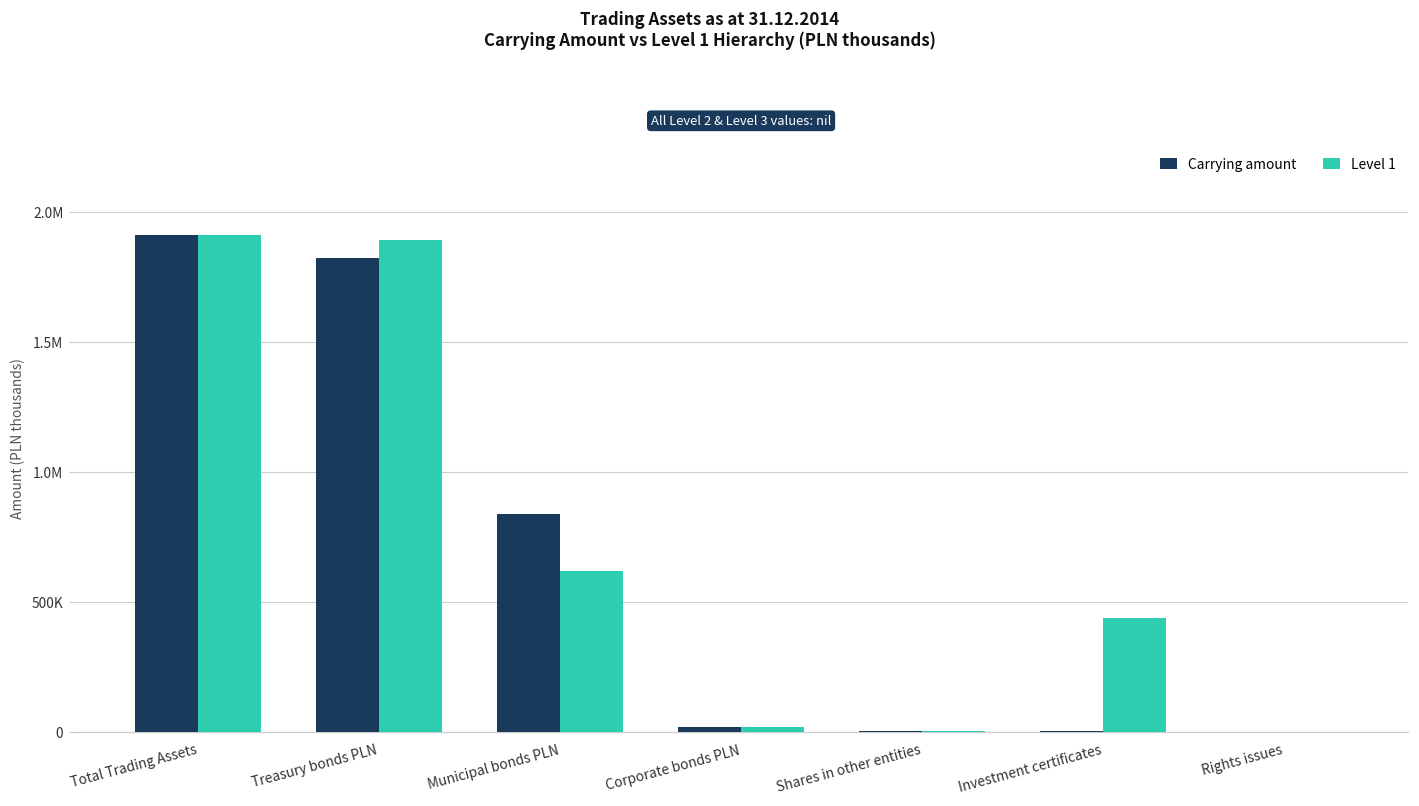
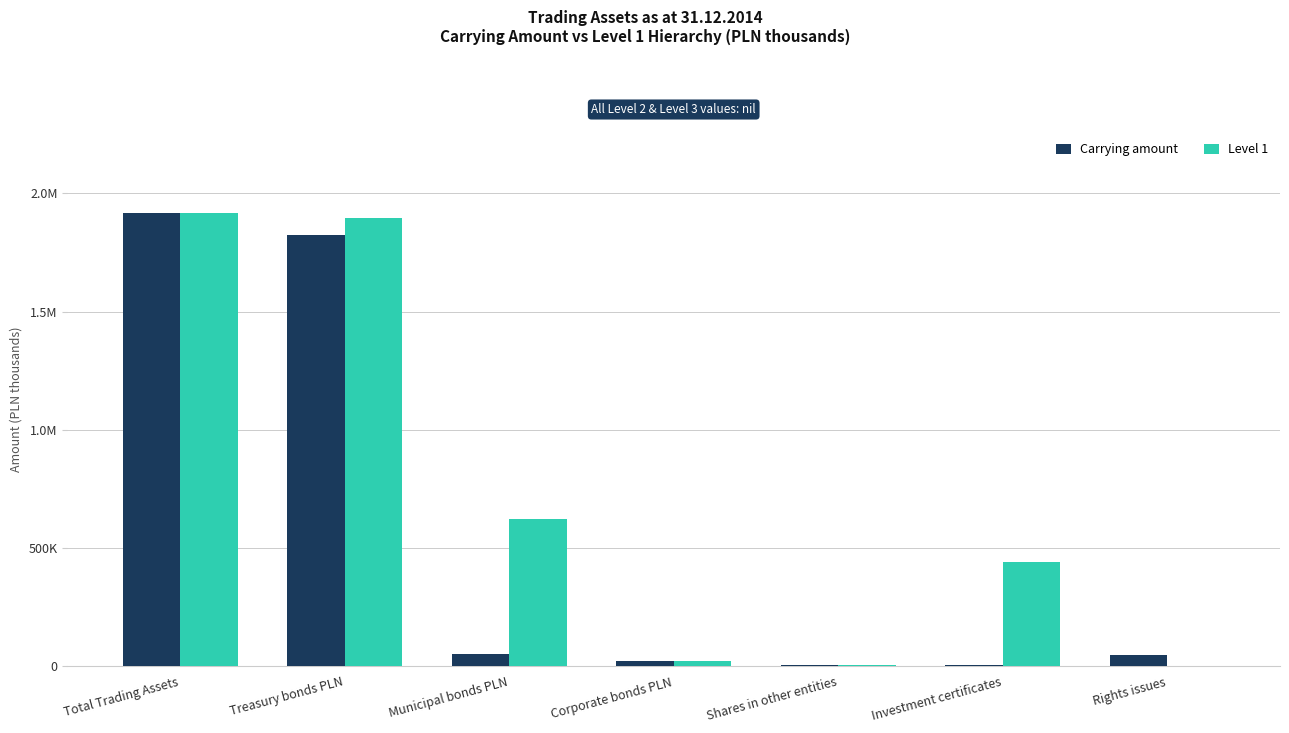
  {
    "Carrying amount": {
      "Total Trading Assets": 1920000,
      "Treasury bonds PLN": 1830000,
-     "Municipal bonds PLN": 840000,
+     "Municipal bonds PLN": 50000,
      "Corporate bonds PLN": 20000,
-     "Rights issues": 0
+     "Rights issues": 50000
    },
    "Level 1": {
      "Total Trading Assets": 1920000,
      "Treasury bonds PLN": 1900000,
      "Municipal bonds PLN": 620000,
      "Corporate bonds PLN": 20000,
      "Investment certificates": 440000
    }
  }
